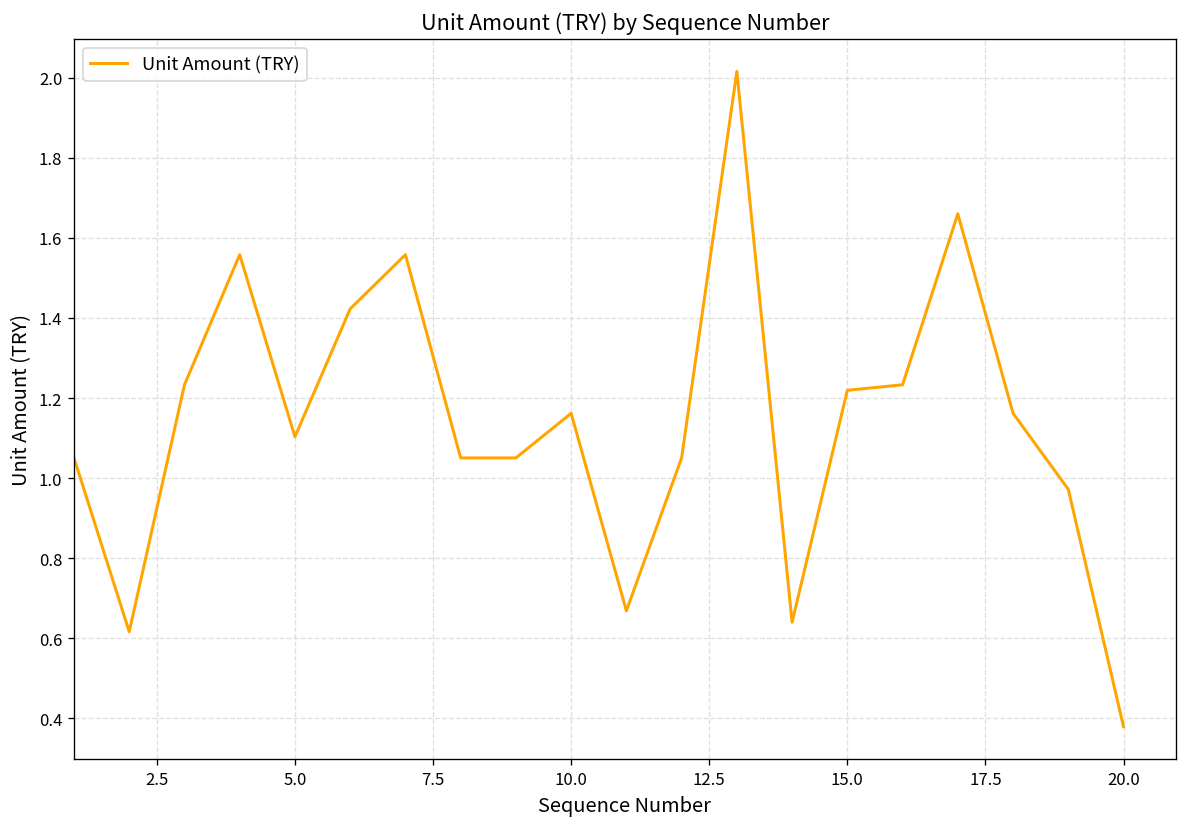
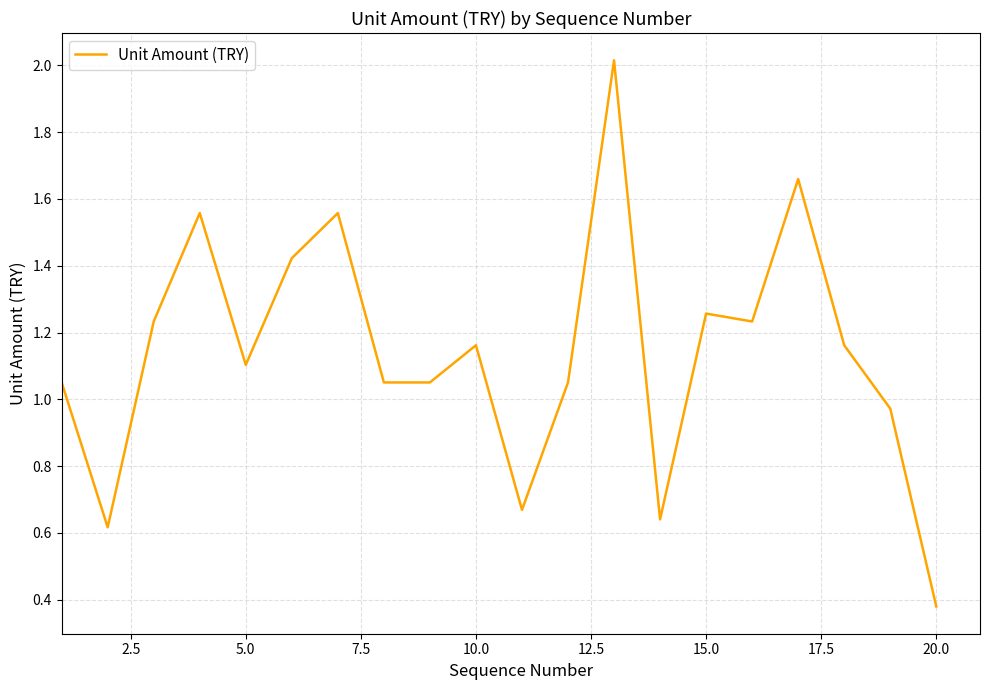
  {
    "5.0": 1.10,
    "10.0": 1.16,
-   "15.0": 1.22,
+   "15.0": 1.26,
    "20.0": 0.38
  }
